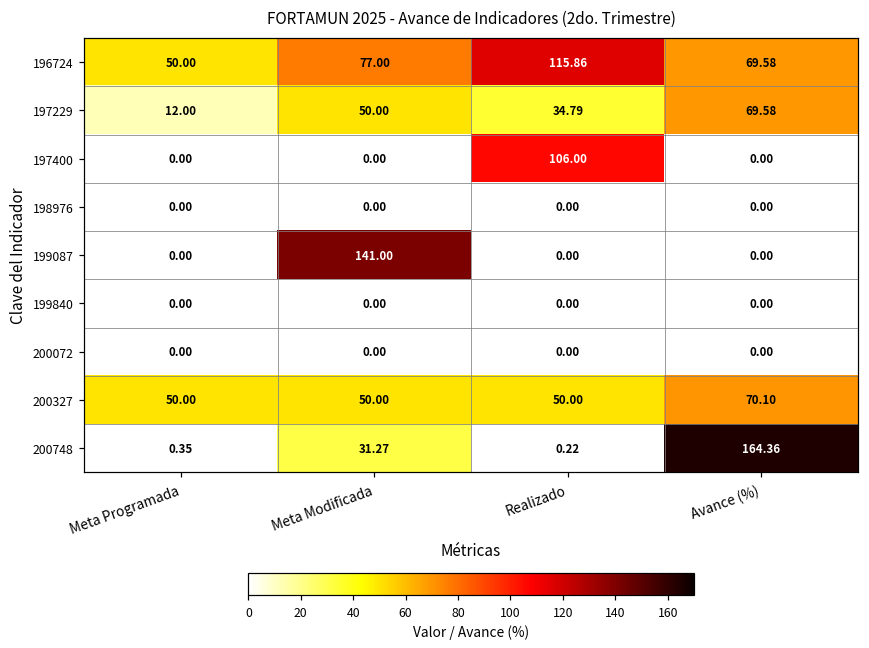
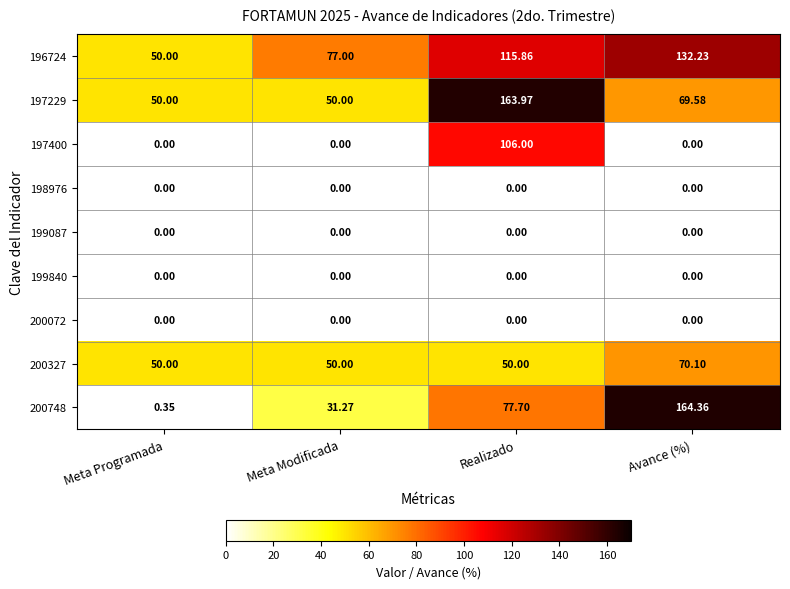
  {
    "196724": {
      "Meta Programada": 50.00,
      "Meta Modificada": 77.00,
      "Realizado": 115.86,
-     "Avance (%)": 69.58
+     "Avance (%)": 132.23
    },
    "197229": {
-     "Meta Programada": 12.00,
+     "Meta Programada": 50.00,
      "Meta Modificada": 50.00,
-     "Realizado": 34.79,
+     "Realizado": 163.97,
      "Avance (%)": 69.58
    },
    "197400": {
      "Meta Programada": 0.00,
      "Meta Modificada": 0.00,
      "Realizado": 106.00,
      "Avance (%)": 0.00
    },
    "198976": {
      "Meta Programada": 0.00,
      "Meta Modificada": 0.00,
      "Realizado": 0.00,
      "Avance (%)": 0.00
    },
    "199087": {
      "Meta Programada": 0.00,
-     "Meta Modificada": 141.00,
+     "Meta Modificada": 0.00,
      "Realizado": 0.00,
      "Avance (%)": 0.00
    },
    "199840": {
      "Meta Programada": 0.00,
      "Meta Modificada": 0.00,
      "Realizado": 0.00,
      "Avance (%)": 0.00
    },
    "200072": {
      "Meta Programada": 0.00,
      "Meta Modificada": 0.00,
      "Realizado": 0.00,
      "Avance (%)": 0.00
    },
    "200327": {
      "Meta Programada": 50.00,
      "Meta Modificada": 50.00,
      "Realizado": 50.00,
      "Avance (%)": 70.10
    },
    "200748": {
      "Meta Programada": 0.35,
      "Meta Modificada": 31.27,
-     "Realizado": 0.22,
+     "Realizado": 77.70,
      "Avance (%)": 164.36
    }
  }
